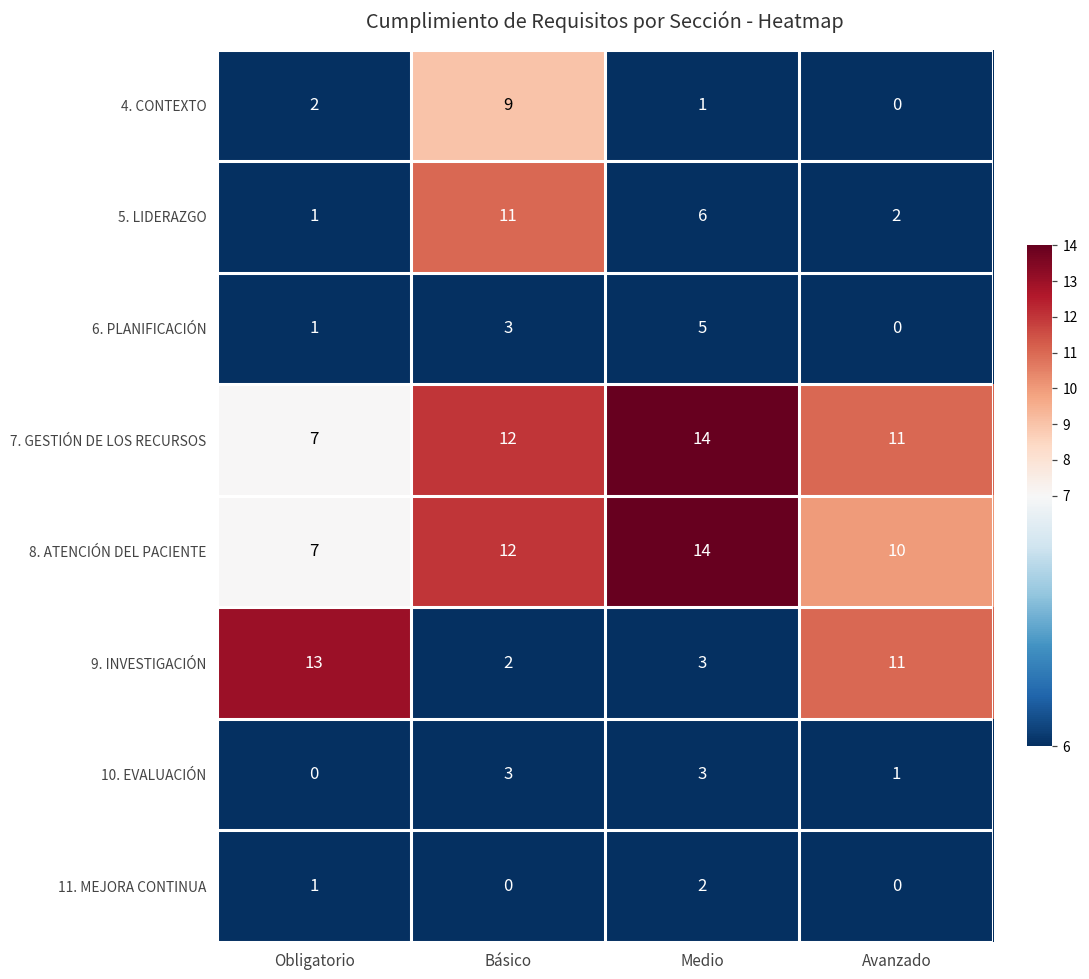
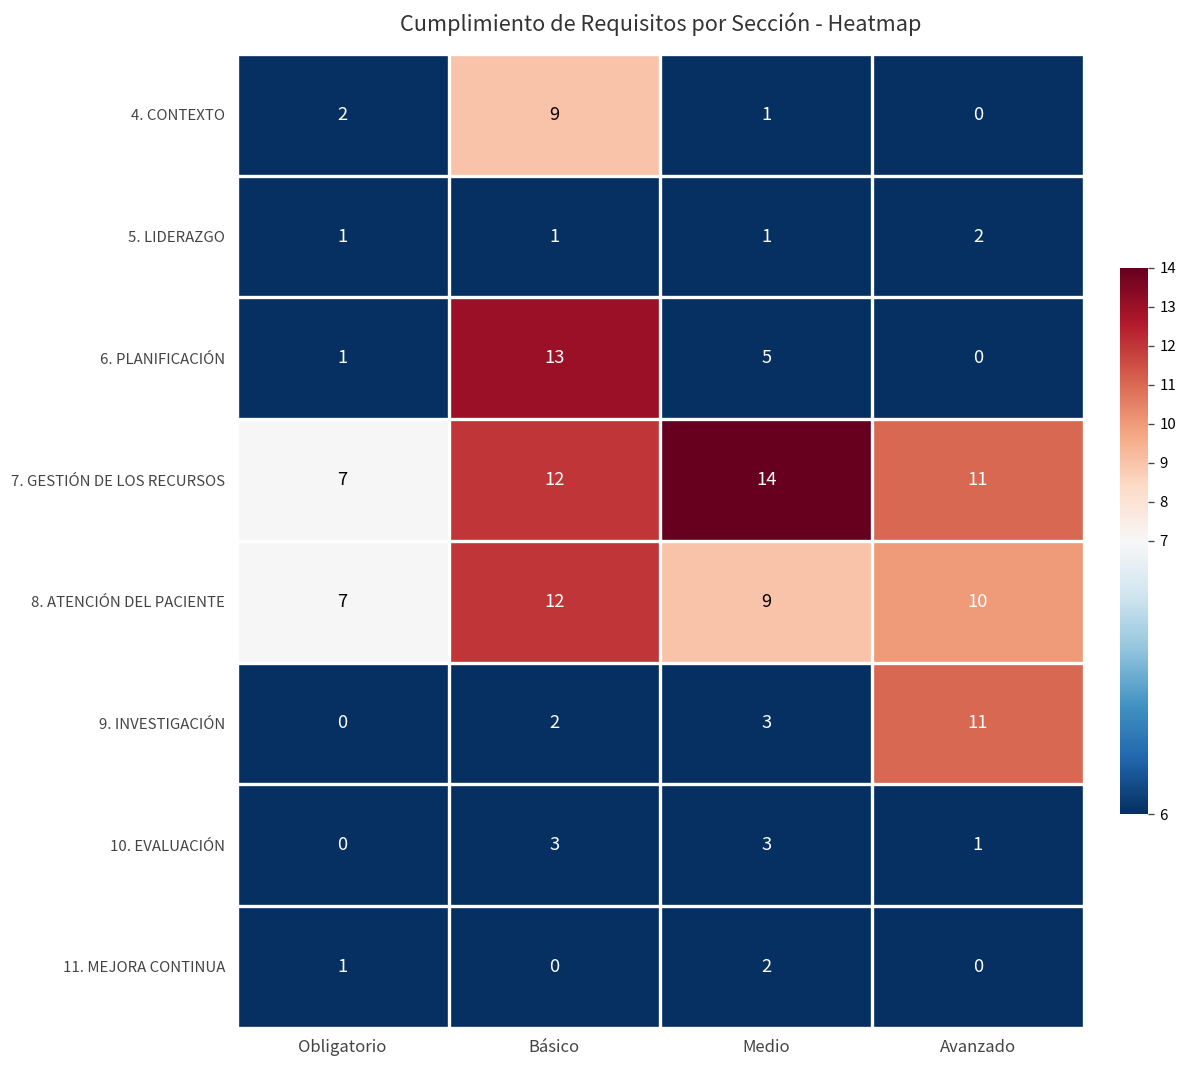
  {
    "4. CONTEXTO": {
      "Obligatorio": 2,
      "Básico": 9,
      "Medio": 1,
      "Avanzado": 0
    },
    "5. LIDERAZGO": {
      "Obligatorio": 1,
-     "Básico": 11,
-     "Medio": 6,
+     "Básico": 1,
+     "Medio": 1,
      "Avanzado": 2
    },
    "6. PLANIFICACIÓN": {
      "Obligatorio": 1,
-     "Básico": 3,
+     "Básico": 13,
      "Medio": 5,
      "Avanzado": 0
    },
    "7. GESTIÓN DE LOS RECURSOS": {
      "Obligatorio": 7,
      "Básico": 12,
      "Medio": 14,
      "Avanzado": 11
    },
    "8. ATENCIÓN DEL PACIENTE": {
      "Obligatorio": 7,
      "Básico": 12,
-     "Medio": 14,
+     "Medio": 9,
      "Avanzado": 10
    },
    "9. INVESTIGACIÓN": {
-     "Obligatorio": 13,
+     "Obligatorio": 0,
      "Básico": 2,
      "Medio": 3,
      "Avanzado": 11
    },
    "10. EVALUACIÓN": {
      "Obligatorio": 0,
      "Básico": 3,
      "Medio": 3,
      "Avanzado": 1
    },
    "11. MEJORA CONTINUA": {
      "Obligatorio": 1,
      "Básico": 0,
      "Medio": 2,
      "Avanzado": 0
    }
  }
